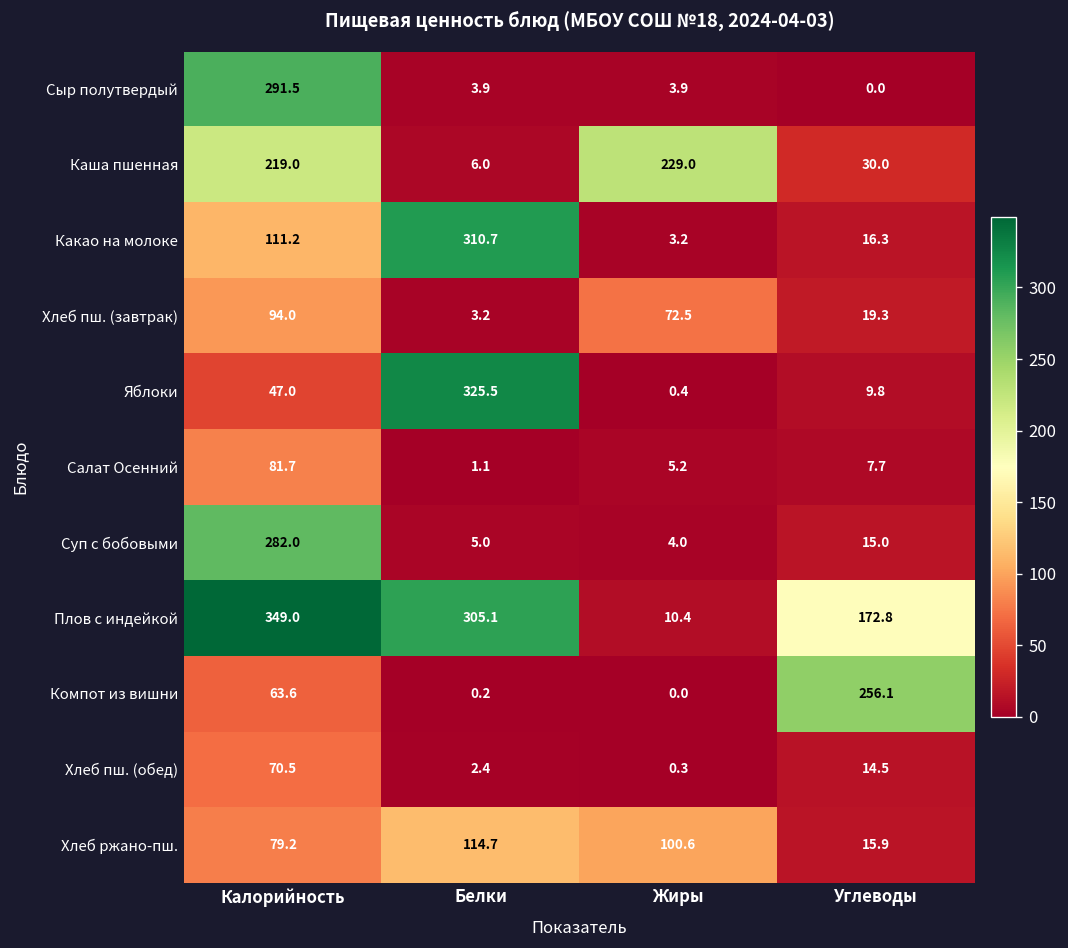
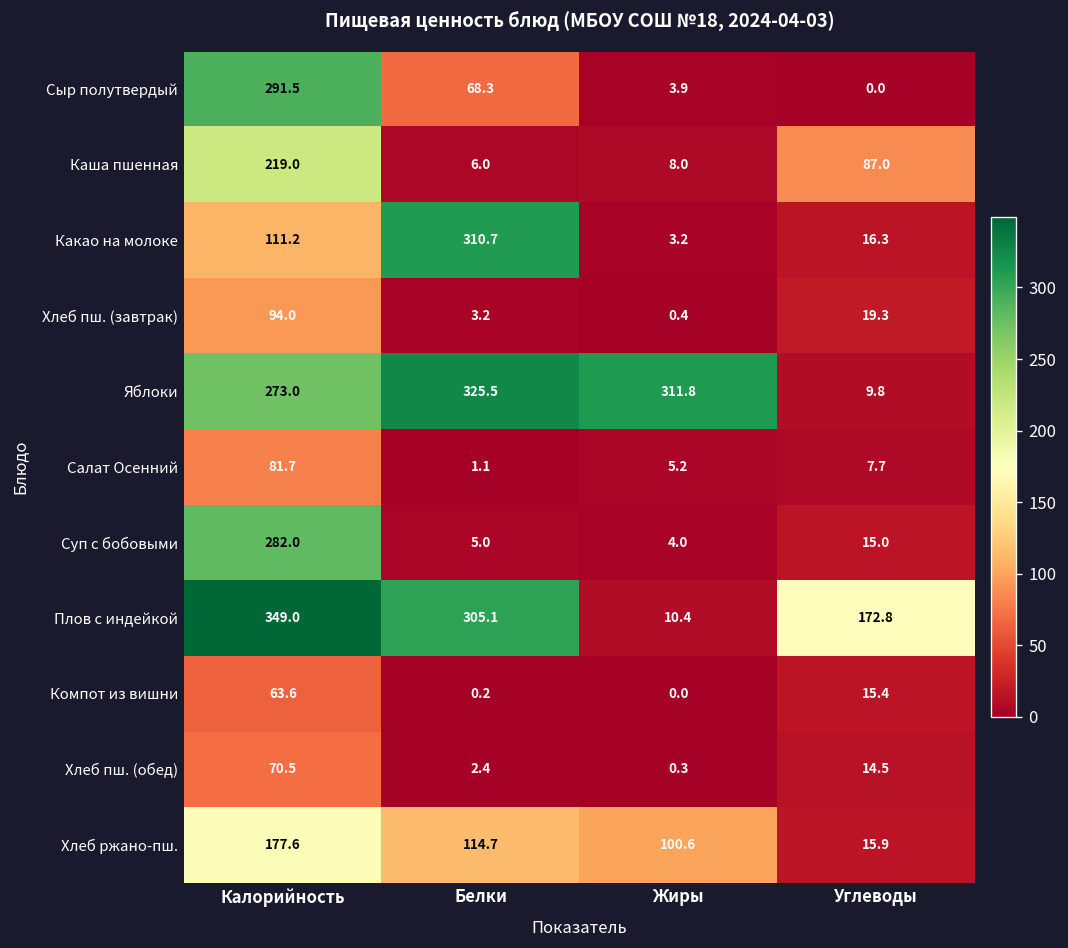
  {
    "Сыр полутвердый": {
      "Калорийность": 291.5,
-     "Белки": 3.9,
+     "Белки": 68.3,
      "Жиры": 3.9,
      "Углеводы": 0.0
    },
    "Каша пшенная": {
      "Калорийность": 219.0,
      "Белки": 6.0,
-     "Жиры": 229.0,
-     "Углеводы": 30.0
+     "Жиры": 8.0,
+     "Углеводы": 87.0
    },
    "Какао на молоке": {
      "Калорийность": 111.2,
      "Белки": 310.7,
      "Жиры": 3.2,
      "Углеводы": 16.3
    },
    "Хлеб пш. (завтрак)": {
      "Калорийность": 94.0,
      "Белки": 3.2,
-     "Жиры": 72.5,
+     "Жиры": 0.4,
      "Углеводы": 19.3
    },
    "Яблоки": {
-     "Калорийность": 47.0,
+     "Калорийность": 273.0,
      "Белки": 325.5,
-     "Жиры": 0.4,
+     "Жиры": 311.8,
      "Углеводы": 9.8
    },
    "Салат Осенний": {
      "Калорийность": 81.7,
      "Белки": 1.1,
      "Жиры": 5.2,
      "Углеводы": 7.7
    },
    "Суп с бобовыми": {
      "Калорийность": 282.0,
      "Белки": 5.0,
      "Жиры": 4.0,
      "Углеводы": 15.0
    },
    "Плов с индейкой": {
      "Калорийность": 349.0,
      "Белки": 305.1,
      "Жиры": 10.4,
      "Углеводы": 172.8
    },
    "Компот из вишни": {
      "Калорийность": 63.6,
      "Белки": 0.2,
      "Жиры": 0.0,
-     "Углеводы": 256.1
+     "Углеводы": 15.4
    },
    "Хлеб пш. (обед)": {
      "Калорийность": 70.5,
      "Белки": 2.4,
      "Жиры": 0.3,
      "Углеводы": 14.5
    },
    "Хлеб ржано-пш.": {
-     "Калорийность": 79.2,
+     "Калорийность": 177.6,
      "Белки": 114.7,
      "Жиры": 100.6,
      "Углеводы": 15.9
    }
  }
